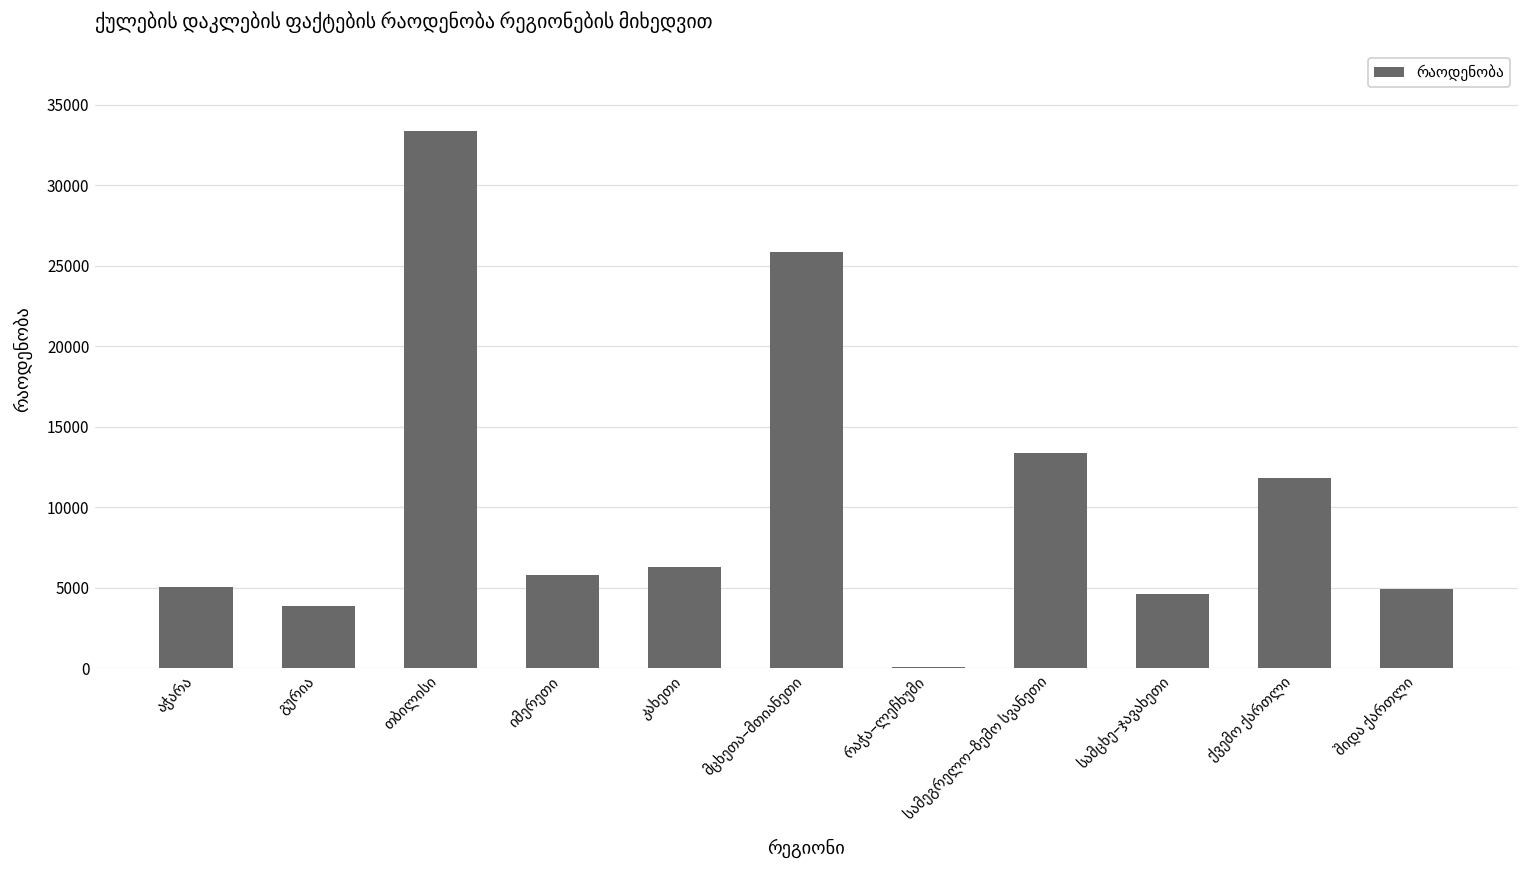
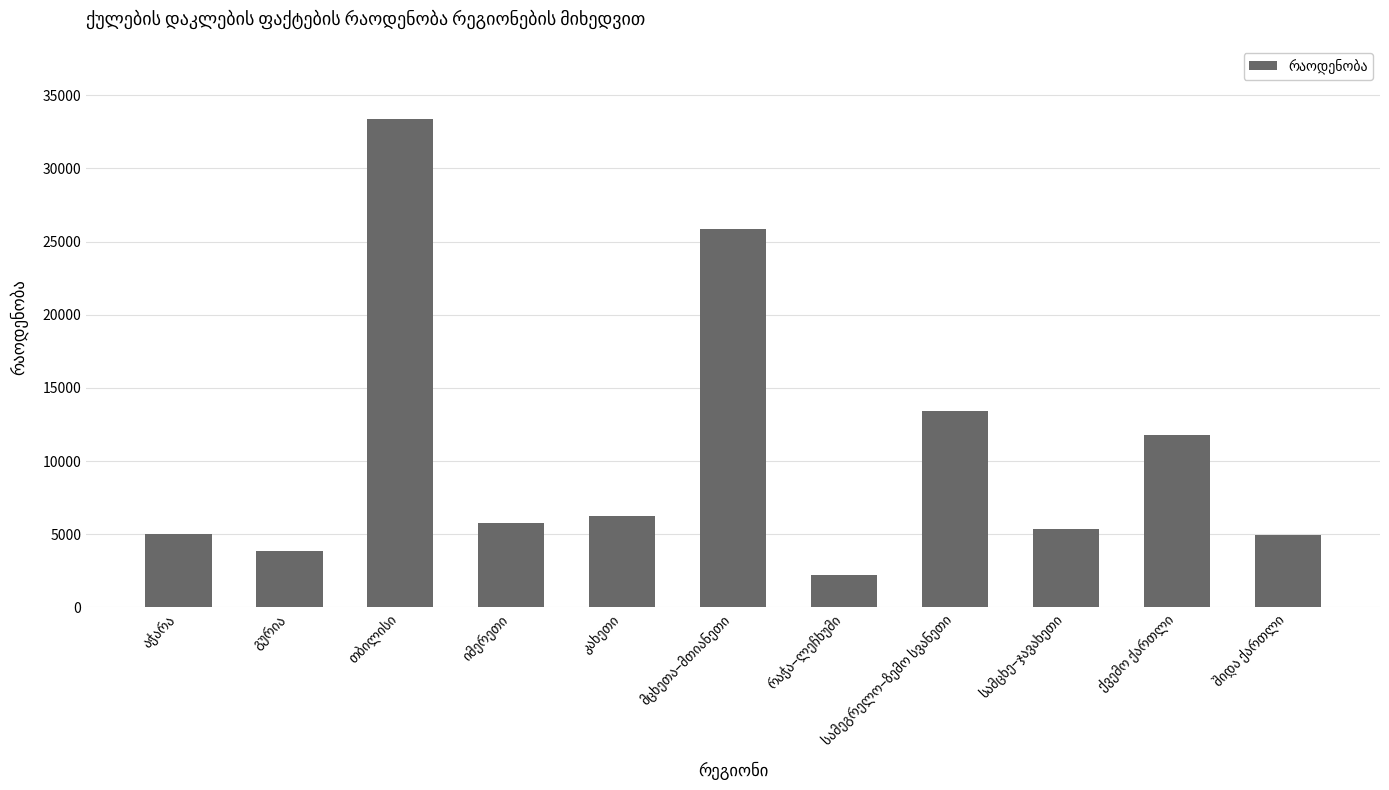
  {
    "აჭარა": 5000,
    "გურია": 3900,
    "თბილისი": 33400,
    "იმერეთი": 5800,
    "კახეთი": 6300,
    "მცხეთა–მთიანეთი": 25800,
-   "რაჭა–ლეჩხუმი": 0,
+   "რაჭა–ლეჩხუმი": 2200,
    "სამეგრელო–ზემო სვანეთი": 13400,
-   "სამცხე–ჯავახეთი": 4600,
+   "სამცხე–ჯავახეთი": 5400,
    "ქვემო ქართლი": 11800,
    "შიდა ქართლი": 4900
  }
